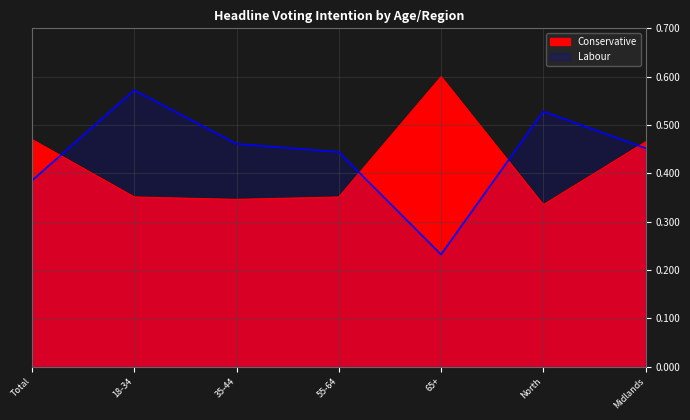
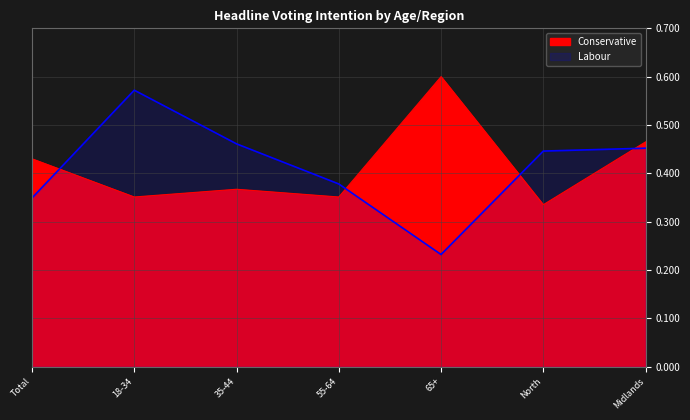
  {
    "Conservative": {
-     "Total": 0.47,
+     "Total": 0.43,
      "18-34": 0.35,
-     "35-44": 0.35,
+     "35-44": 0.37,
      "55-64": 0.35,
      "65+": 0.60,
      "North": 0.34,
      "Midlands": 0.47
    },
    "Labour": {
-     "Total": 0.39,
+     "Total": 0.35,
      "18-34": 0.57,
      "35-44": 0.46,
-     "55-64": 0.44,
+     "55-64": 0.38,
      "65+": 0.23,
-     "North": 0.53,
+     "North": 0.45,
      "Midlands": 0.45
    }
  }
